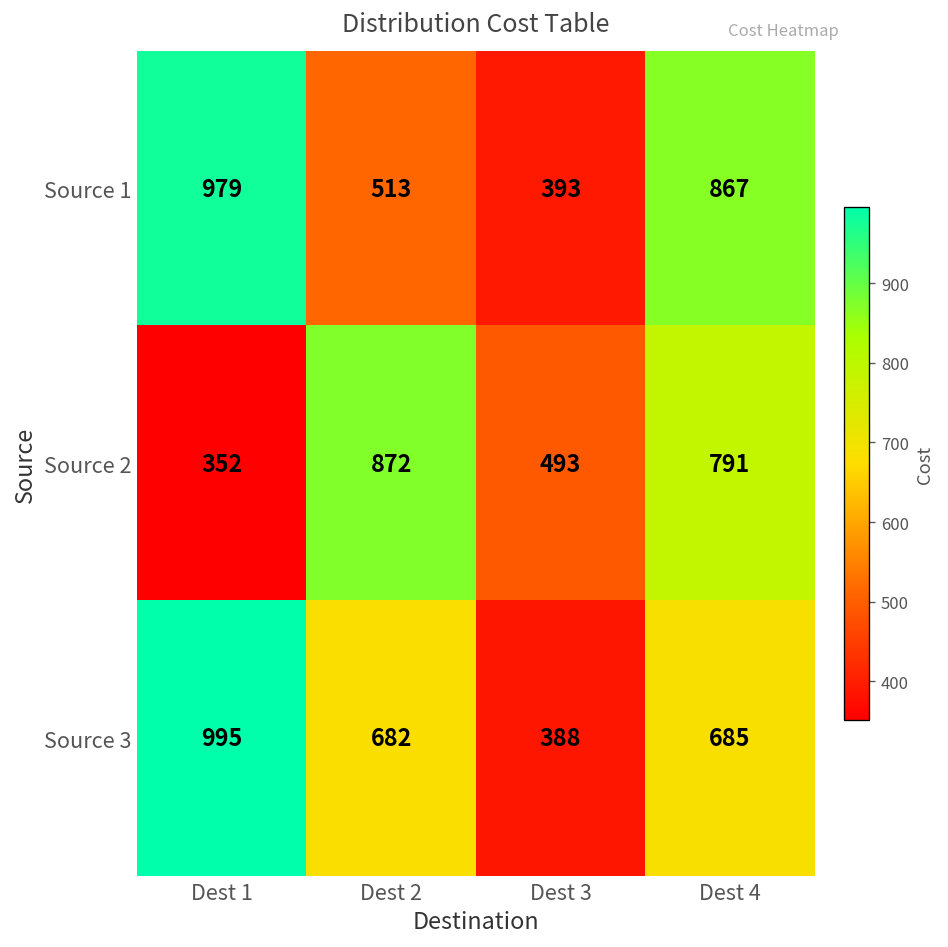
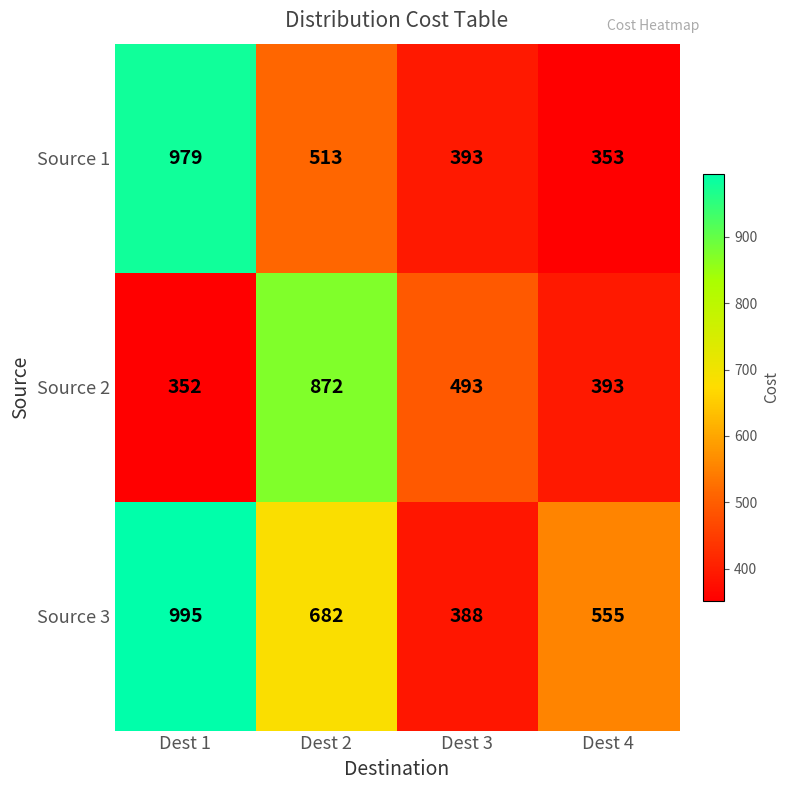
  {
    "Source 1": {
      "Dest 1": 979,
      "Dest 2": 513,
      "Dest 3": 393,
-     "Dest 4": 867
+     "Dest 4": 353
    },
    "Source 2": {
      "Dest 1": 352,
      "Dest 2": 872,
      "Dest 3": 493,
-     "Dest 4": 791
+     "Dest 4": 393
    },
    "Source 3": {
      "Dest 1": 995,
      "Dest 2": 682,
      "Dest 3": 388,
-     "Dest 4": 685
+     "Dest 4": 555
    }
  }
